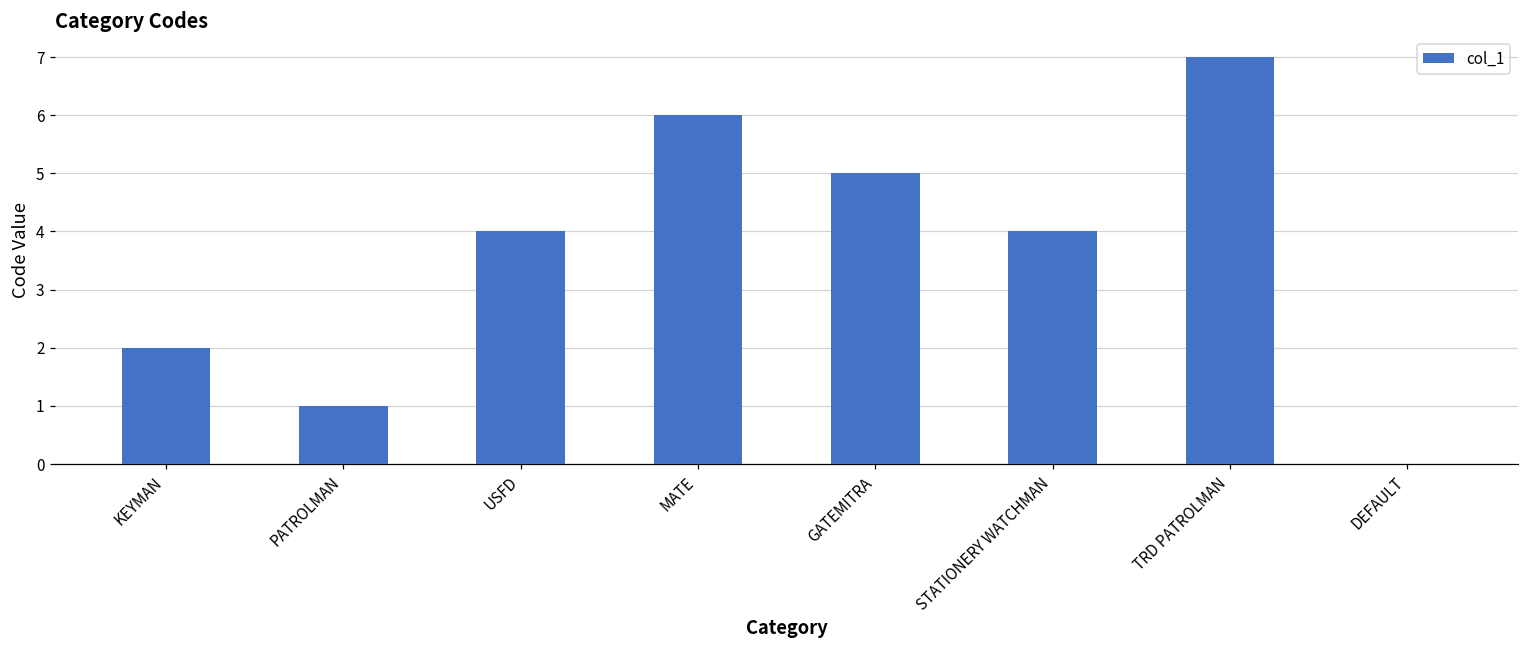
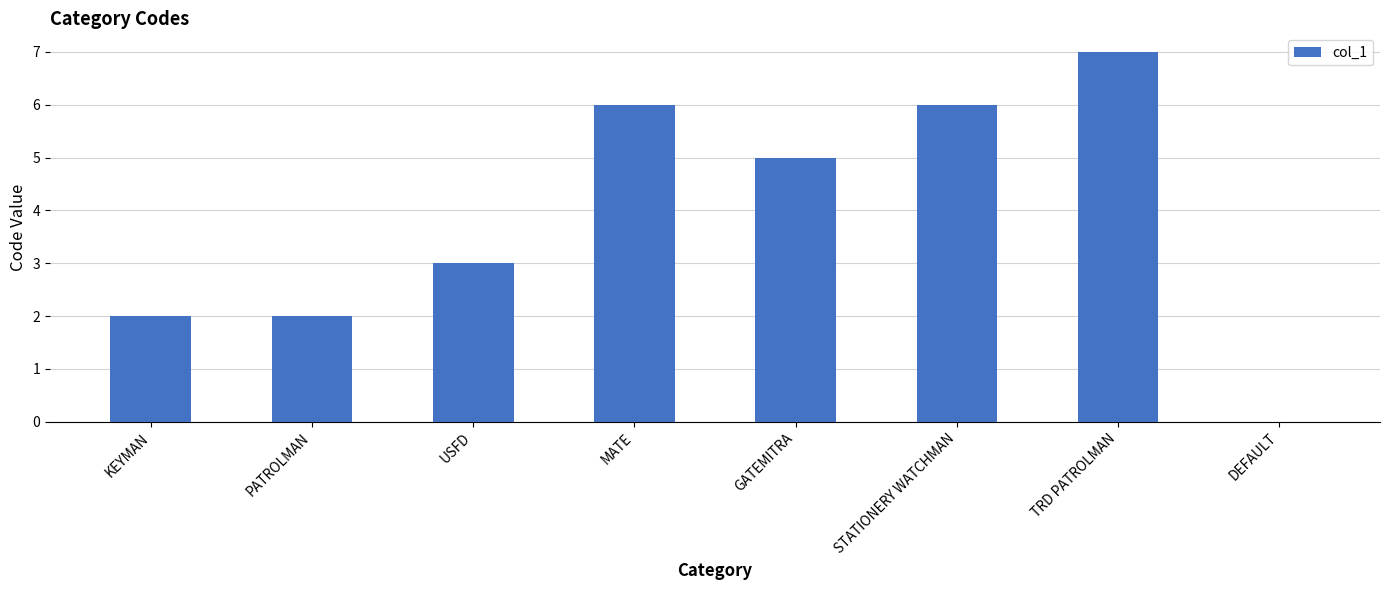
  {
    "KEYMAN": 2,
-   "PATROLMAN": 1,
-   "USFD": 4,
+   "PATROLMAN": 2,
+   "USFD": 3,
    "MATE": 6,
    "GATEMITRA": 5,
-   "STATIONERY WATCHMAN": 4,
+   "STATIONERY WATCHMAN": 6,
    "TRD PATROLMAN": 7,
    "DEFAULT": 0
  }
